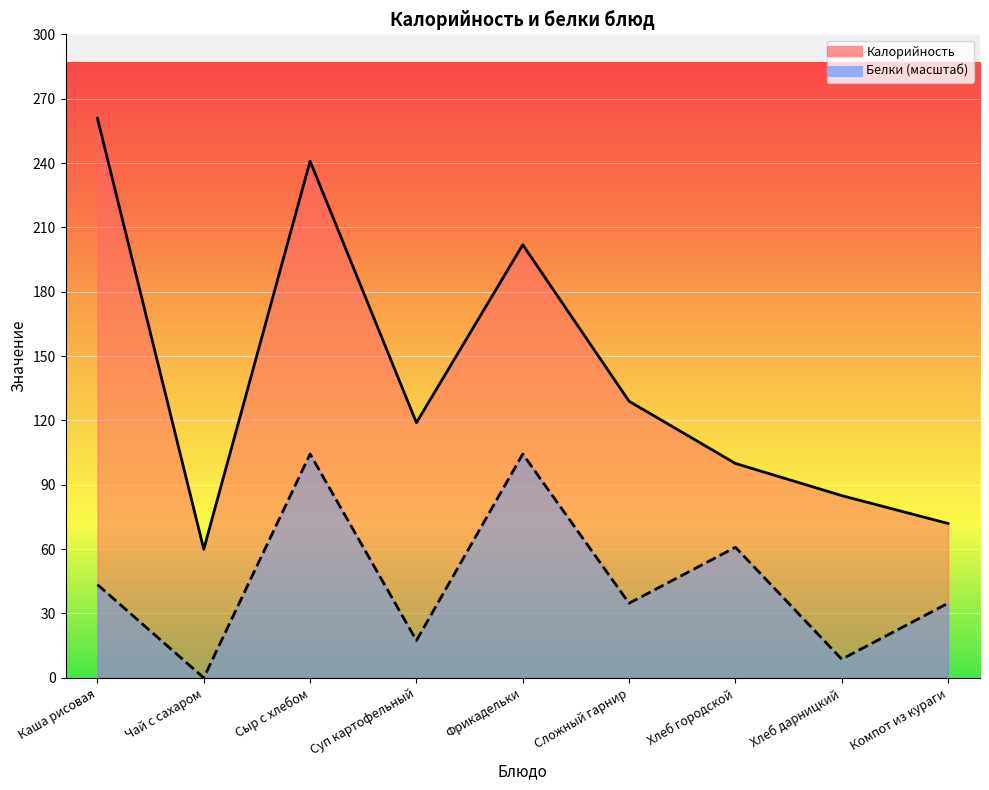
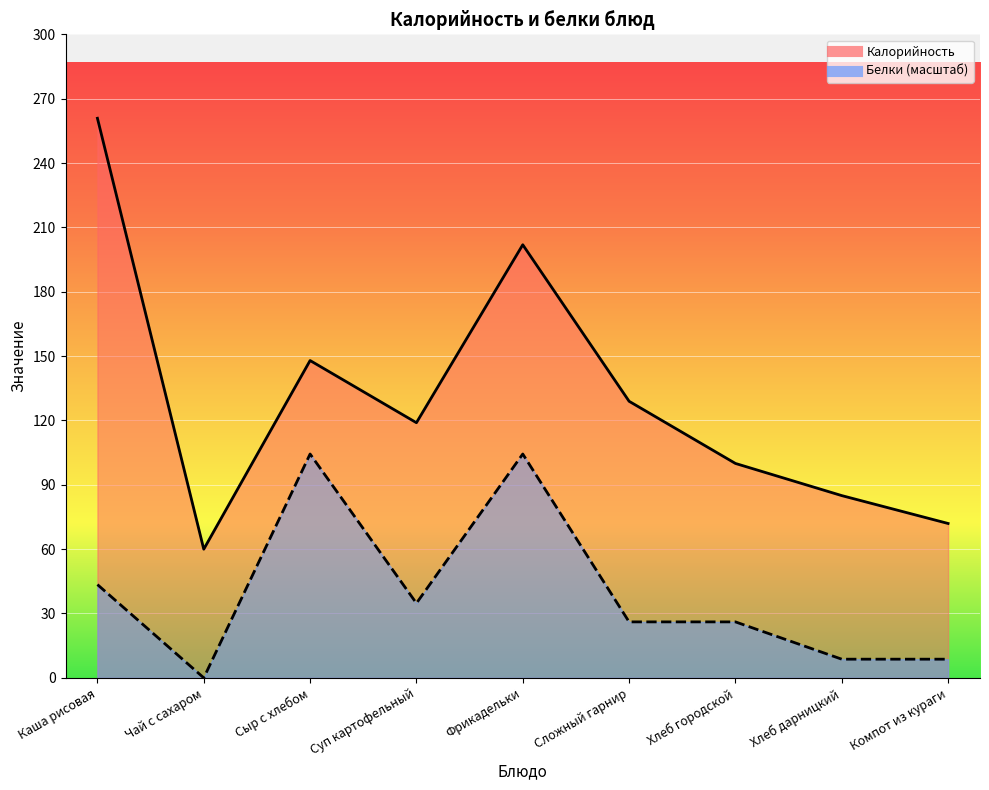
  {
    "Калорийность": {
      "Каша рисовая": 261,
      "Чай с сахаром": 60,
-     "Сыр с хлебом": 241,
+     "Сыр с хлебом": 148,
      "Суп картофельный": 119,
      "Фрикадельки": 202,
      "Сложный гарнир": 129,
      "Хлеб городской": 100,
      "Хлеб дарницкий": 85,
      "Компот из кураги": 72
    },
    "Белки (масштаб)": {
      "Каша рисовая": 44,
      "Чай с сахаром": 0,
      "Сыр с хлебом": 104,
-     "Суп картофельный": 17,
+     "Суп картофельный": 35,
      "Фрикадельки": 104,
-     "Сложный гарнир": 35,
-     "Хлеб городской": 61,
+     "Сложный гарнир": 26,
+     "Хлеб городской": 26,
      "Хлеб дарницкий": 9,
-     "Компот из кураги": 35
+     "Компот из кураги": 9
    }
  }
